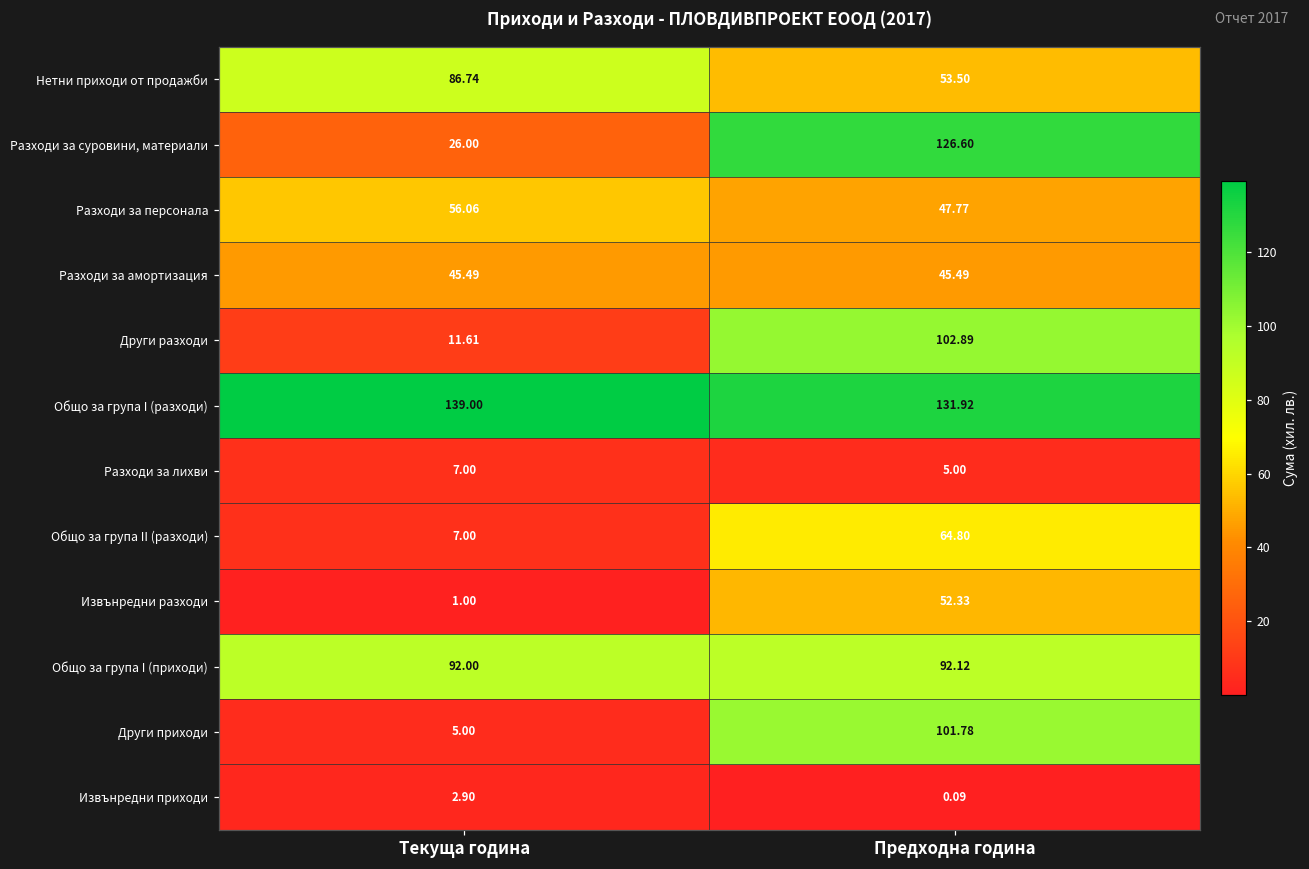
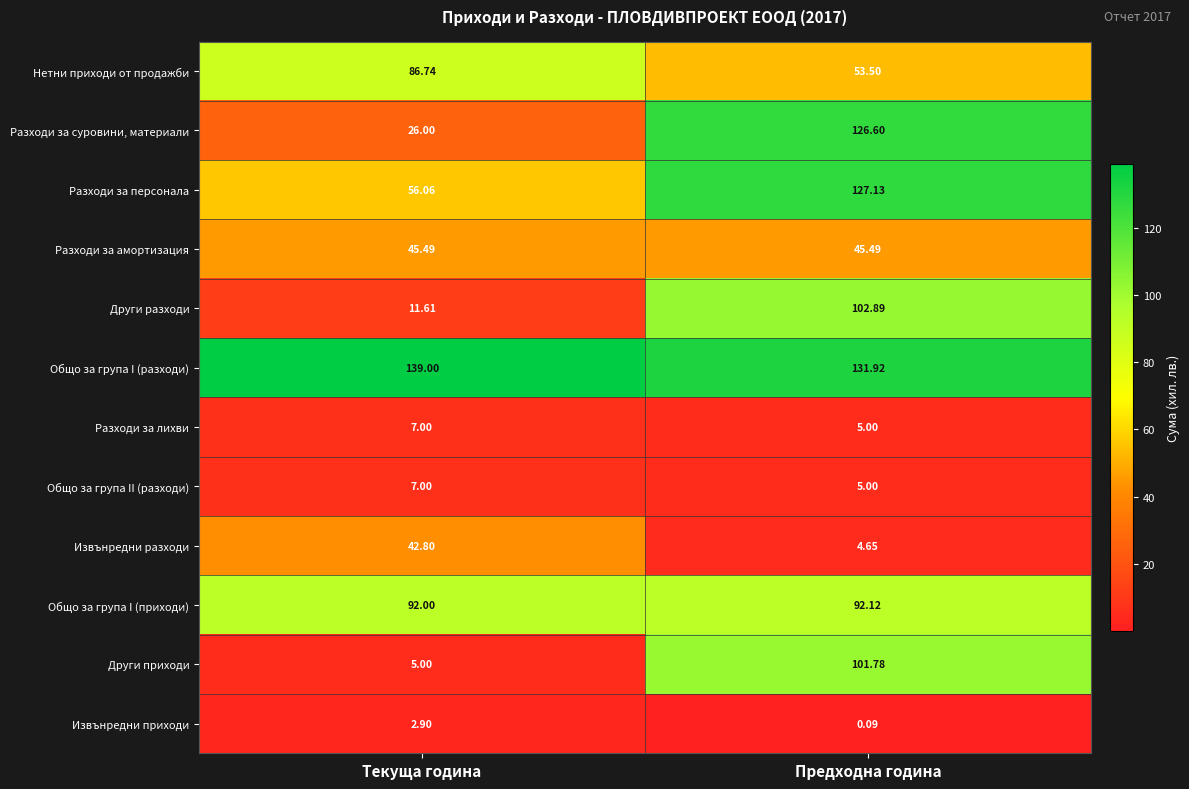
  {
    "Нетни приходи от продажби": {
      "Текуща година": 86.74,
      "Предходна година": 53.50
    },
    "Разходи за суровини, материали": {
      "Текуща година": 26.00,
      "Предходна година": 126.60
    },
    "Разходи за персонала": {
      "Текуща година": 56.06,
-     "Предходна година": 47.77
+     "Предходна година": 127.13
    },
    "Разходи за амортизация": {
      "Текуща година": 45.49,
      "Предходна година": 45.49
    },
    "Други разходи": {
      "Текуща година": 11.61,
      "Предходна година": 102.89
    },
    "Общо за група I (разходи)": {
      "Текуща година": 139.00,
      "Предходна година": 131.92
    },
    "Разходи за лихви": {
      "Текуща година": 7.00,
      "Предходна година": 5.00
    },
    "Общо за група II (разходи)": {
      "Текуща година": 7.00,
-     "Предходна година": 64.80
+     "Предходна година": 5.00
    },
    "Извънредни разходи": {
-     "Текуща година": 1.00,
-     "Предходна година": 52.33
+     "Текуща година": 42.80,
+     "Предходна година": 4.65
    },
    "Общо за група I (приходи)": {
      "Текуща година": 92.00,
      "Предходна година": 92.12
    },
    "Други приходи": {
      "Текуща година": 5.00,
      "Предходна година": 101.78
    },
    "Извънредни приходи": {
      "Текуща година": 2.90,
      "Предходна година": 0.09
    }
  }
